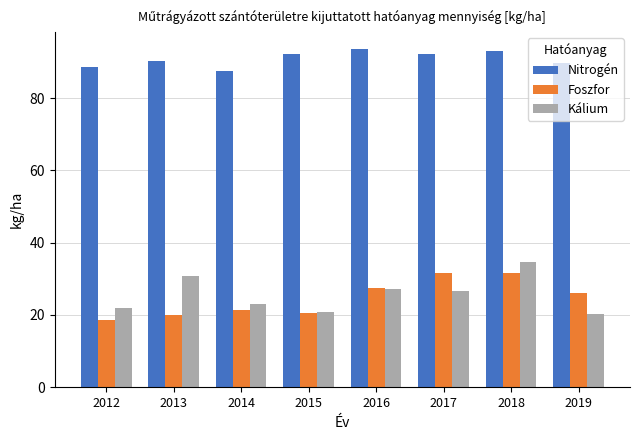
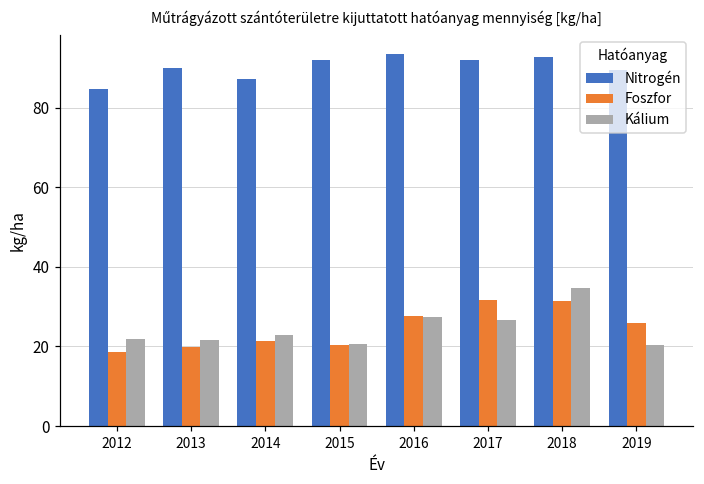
  {
    "Nitrogén": {
-     "2012": 89,
+     "2012": 85,
      "2013": 90,
      "2014": 87,
      "2015": 92,
      "2016": 94,
      "2017": 92,
      "2018": 93
    },
    "Foszfor": {
      "2012": 19,
      "2013": 20,
      "2014": 21,
      "2015": 20,
      "2016": 28,
      "2017": 32,
      "2018": 32,
      "2019": 26
    },
    "Kálium": {
      "2012": 22,
-     "2013": 31,
+     "2013": 22,
      "2014": 23,
      "2015": 21,
      "2016": 27,
      "2017": 27,
      "2018": 35,
      "2019": 20
    }
  }
